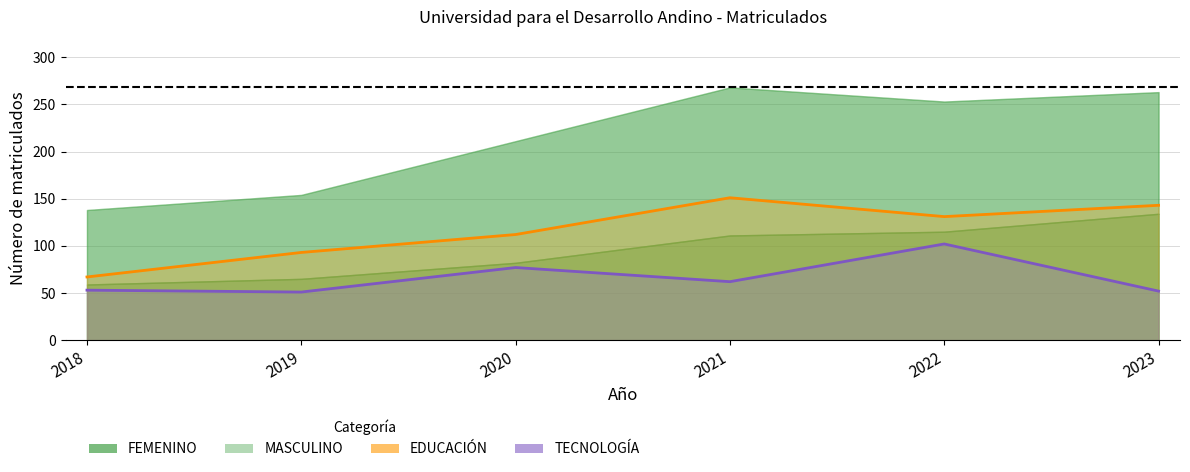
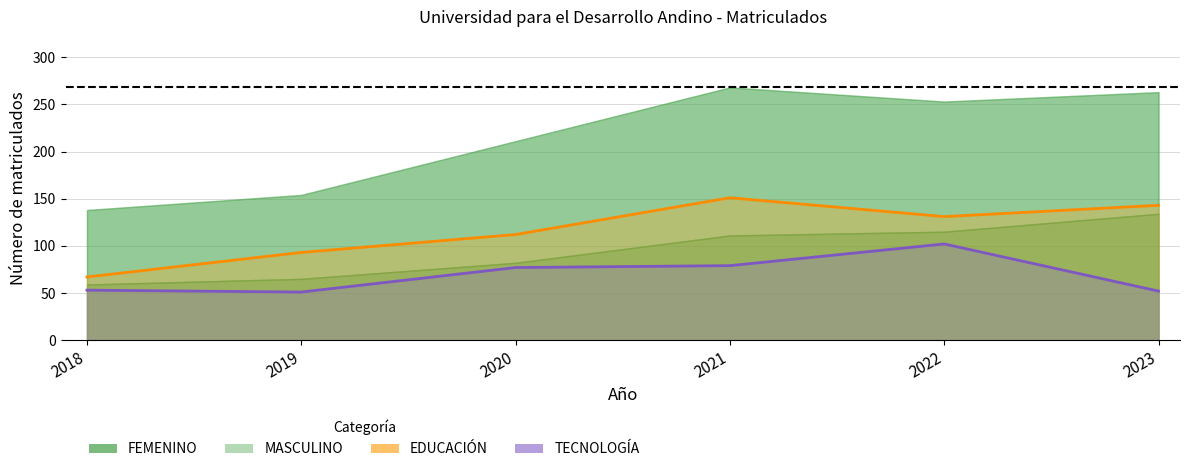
  {
    "TECNOLOGÍA": {
      "2018": 50,
      "2019": 50,
      "2020": 80,
-     "2021": 60,
+     "2021": 80,
      "2022": 100,
      "2023": 50
    }
  }
